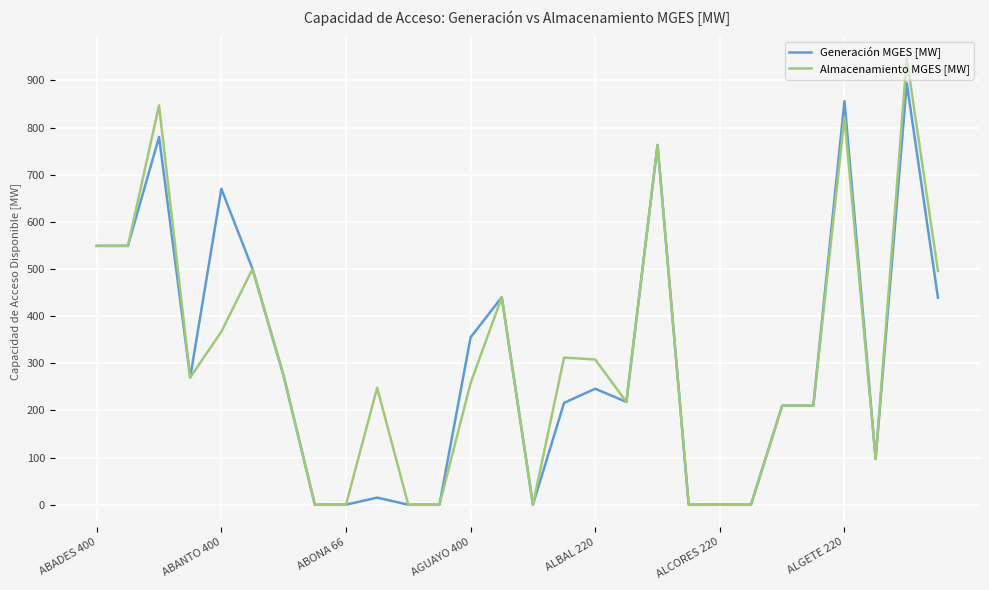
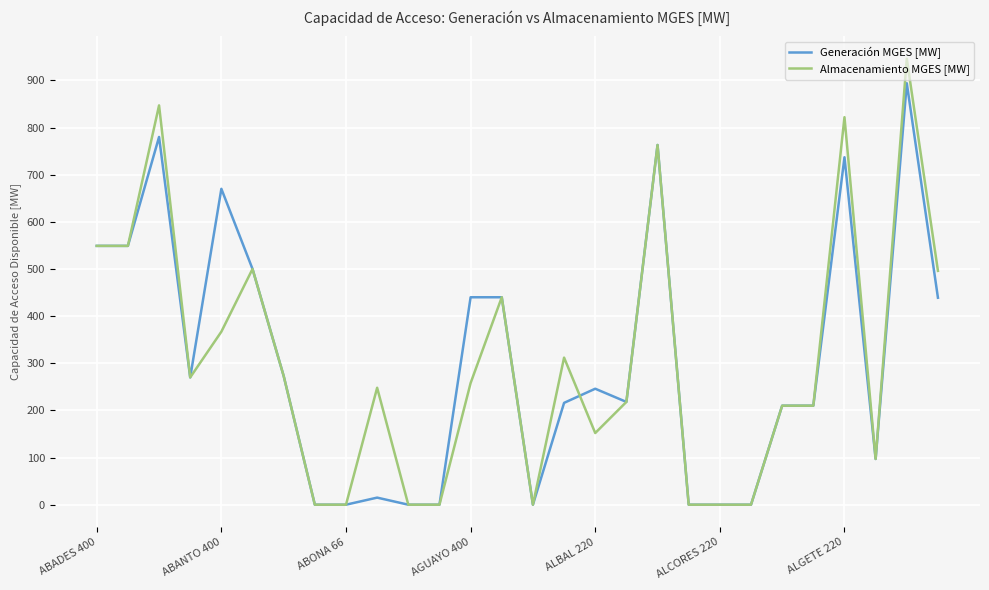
  {
    "Generación MGES [MW]": {
      "ABANTO 400": 670,
-     "AGUAYO 400": 360,
+     "AGUAYO 400": 440,
      "ALBAL 220": 250,
-     "ALGETE 220": 860
+     "ALGETE 220": 740
    },
    "Almacenamiento MGES [MW]": {
      "ABANTO 400": 370,
      "AGUAYO 400": 260,
-     "ALBAL 220": 310,
+     "ALBAL 220": 150,
      "ALGETE 220": 820
    }
  }
